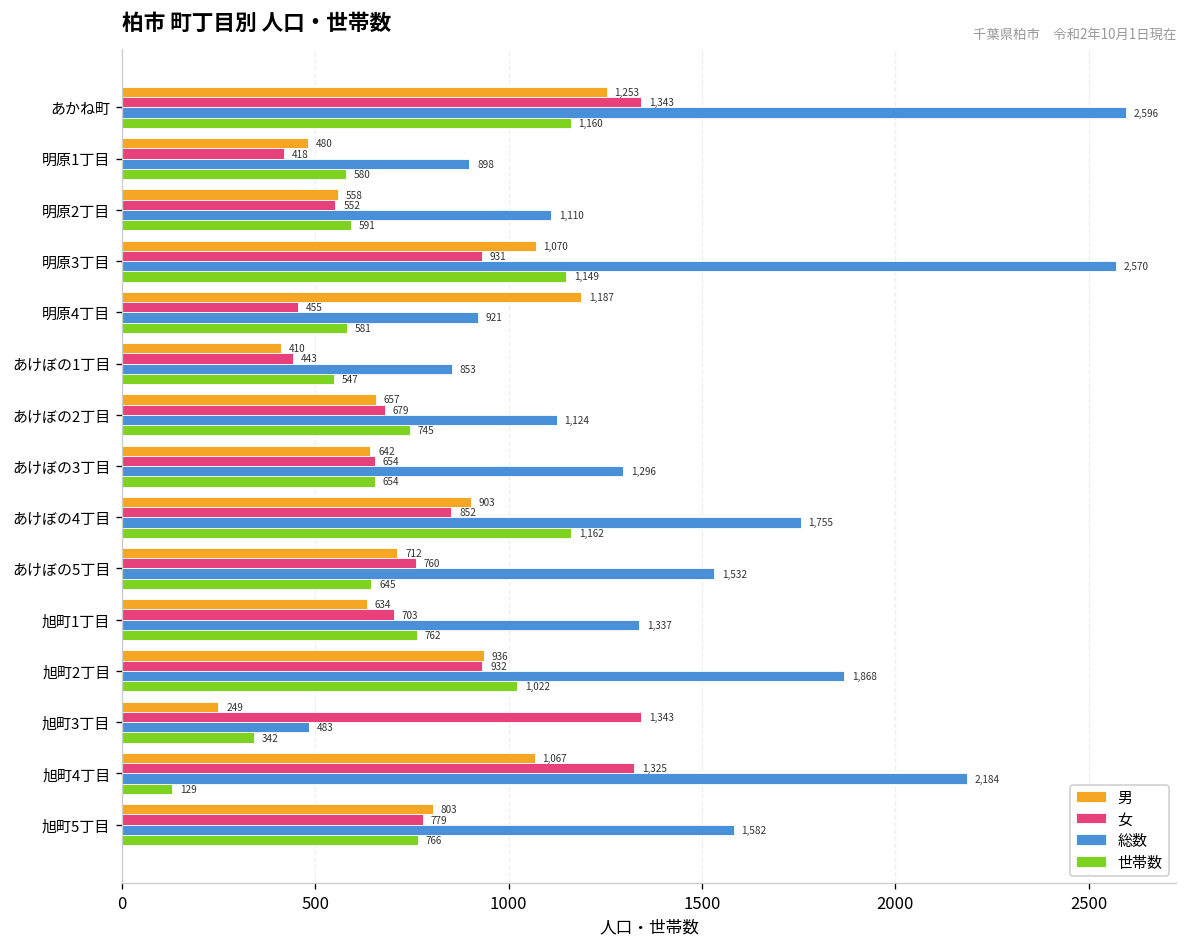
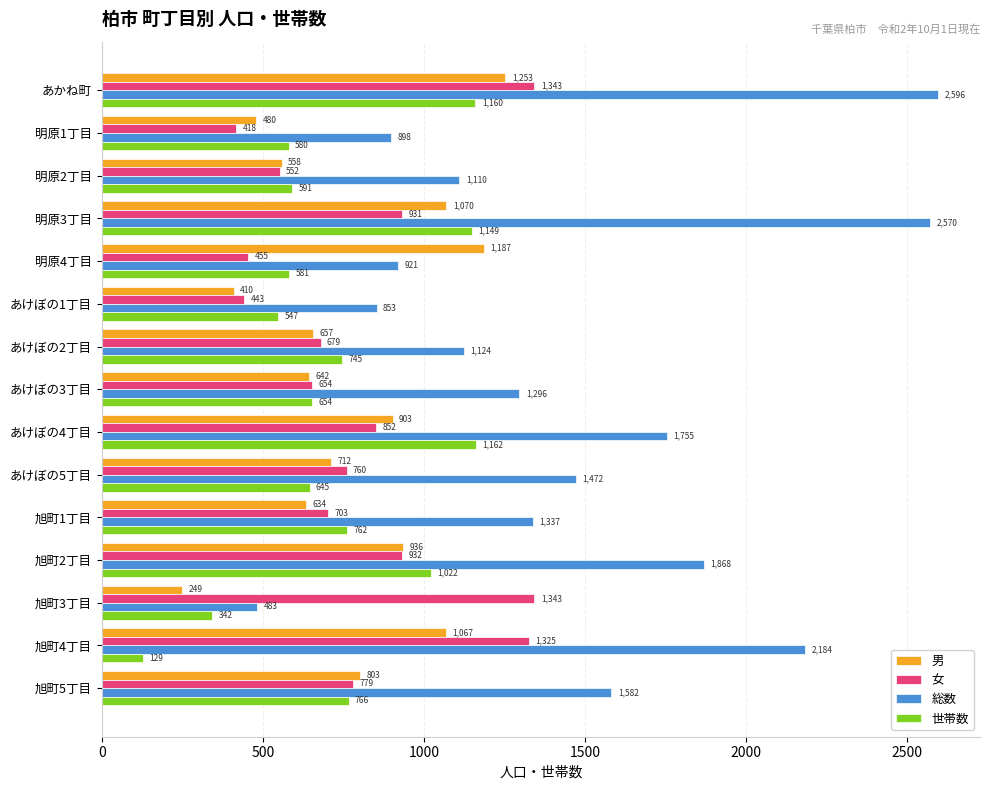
  {
    "男": {
      "あかね町": "1,253",
      "明原1丁目": "480",
      "明原2丁目": "558",
      "明原3丁目": "1,070",
      "明原4丁目": "1,187",
      "あけぼの1丁目": "410",
      "あけぼの2丁目": "657",
      "あけぼの3丁目": "642",
      "あけぼの4丁目": "903",
      "あけぼの5丁目": "712",
      "旭町1丁目": "634",
      "旭町2丁目": "936",
      "旭町3丁目": "249",
      "旭町4丁目": "1,067",
      "旭町5丁目": "803"
    },
    "女": {
      "あかね町": "1,343",
      "明原1丁目": "418",
      "明原2丁目": "552",
      "明原3丁目": "931",
      "明原4丁目": "455",
      "あけぼの1丁目": "443",
      "あけぼの2丁目": "679",
      "あけぼの3丁目": "654",
      "あけぼの4丁目": "852",
      "あけぼの5丁目": "760",
      "旭町1丁目": "703",
      "旭町2丁目": "932",
      "旭町3丁目": "1,343",
      "旭町4丁目": "1,325",
      "旭町5丁目": "779"
    },
    "総数": {
      "あかね町": "2,596",
      "明原1丁目": "898",
      "明原2丁目": "1,110",
      "明原3丁目": "2,570",
      "明原4丁目": "921",
      "あけぼの1丁目": "853",
      "あけぼの2丁目": "1,124",
      "あけぼの3丁目": "1,296",
      "あけぼの4丁目": "1,755",
-     "あけぼの5丁目": "1,532",
+     "あけぼの5丁目": "1,472",
      "旭町1丁目": "1,337",
      "旭町2丁目": "1,868",
      "旭町3丁目": "483",
      "旭町4丁目": "2,184",
      "旭町5丁目": "1,582"
    },
    "世帯数": {
      "あかね町": "1,160",
      "明原1丁目": "580",
      "明原2丁目": "591",
      "明原3丁目": "1,149",
      "明原4丁目": "581",
      "あけぼの1丁目": "547",
      "あけぼの2丁目": "745",
      "あけぼの3丁目": "654",
      "あけぼの4丁目": "1,162",
      "あけぼの5丁目": "645",
      "旭町1丁目": "762",
      "旭町2丁目": "1,022",
      "旭町3丁目": "342",
      "旭町4丁目": "129",
      "旭町5丁目": "766"
    }
  }
